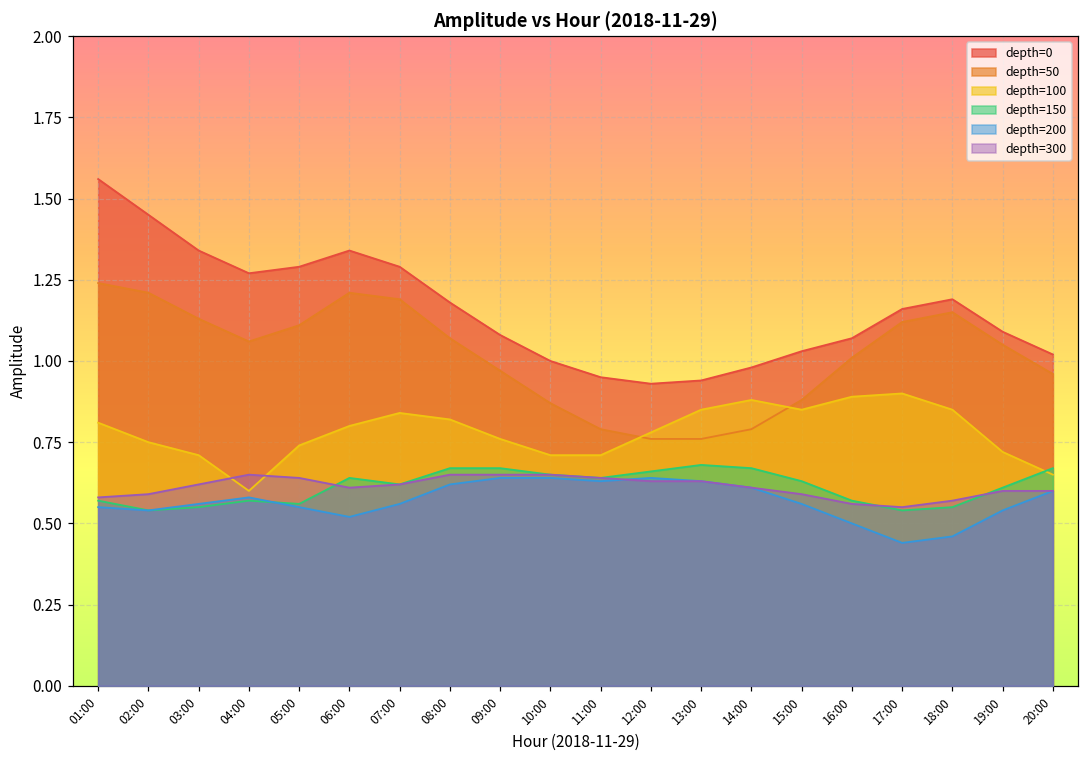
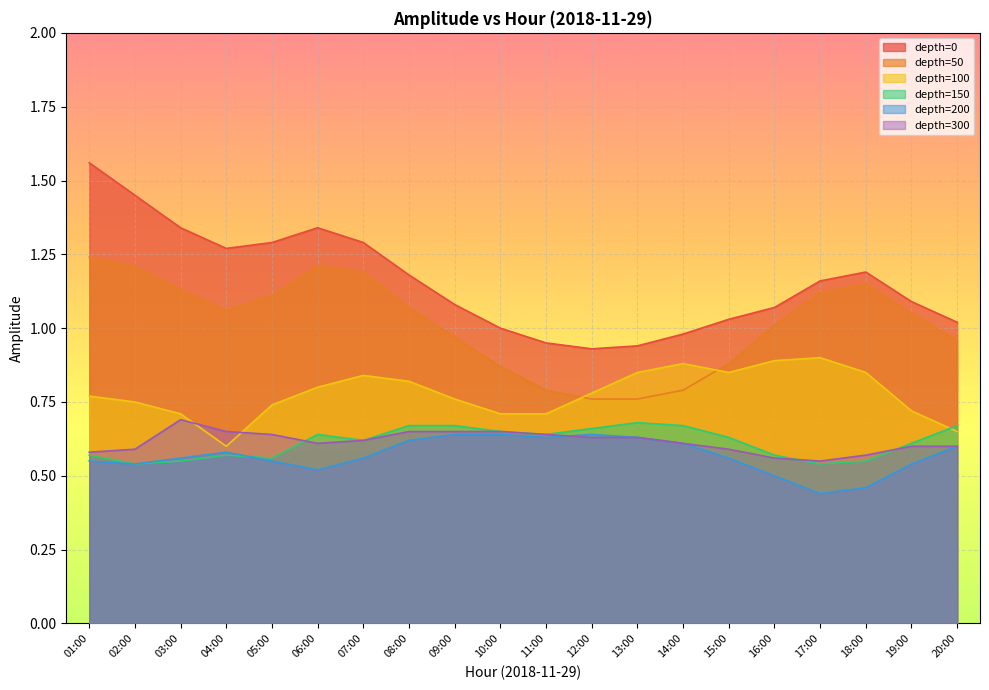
  {
    "depth=100": {
-     "01:00": 0.81,
+     "01:00": 0.77,
      "02:00": 0.75,
      "03:00": 0.71,
      "04:00": 0.60,
      "05:00": 0.74,
      "06:00": 0.80,
      "07:00": 0.84,
      "08:00": 0.82,
      "09:00": 0.76,
      "10:00": 0.71,
      "11:00": 0.71,
      "12:00": 0.78,
      "13:00": 0.85,
      "14:00": 0.88,
      "15:00": 0.85,
      "16:00": 0.89,
      "17:00": 0.90,
      "18:00": 0.85,
      "19:00": 0.72,
      "20:00": 0.65
    },
    "depth=150": {
      "01:00": 0.57,
      "03:00": 0.55,
      "04:00": 0.57,
      "05:00": 0.56,
      "06:00": 0.64,
      "08:00": 0.67,
      "09:00": 0.67,
      "12:00": 0.66,
      "13:00": 0.68,
      "14:00": 0.67,
      "15:00": 0.63,
      "16:00": 0.57,
      "17:00": 0.54,
      "18:00": 0.55,
      "19:00": 0.61,
      "20:00": 0.67
    },
    "depth=200": {
      "01:00": 0.55,
      "03:00": 0.56,
      "04:00": 0.58,
      "05:00": 0.55,
      "06:00": 0.52,
      "07:00": 0.56,
      "08:00": 0.62,
      "09:00": 0.64,
      "10:00": 0.64,
      "11:00": 0.63,
      "12:00": 0.64,
      "15:00": 0.56,
      "16:00": 0.50,
      "17:00": 0.44,
      "18:00": 0.46,
      "19:00": 0.54
    },
    "depth=300": {
      "01:00": 0.58,
      "02:00": 0.59,
-     "03:00": 0.62,
+     "03:00": 0.69,
      "04:00": 0.65,
      "05:00": 0.64,
      "06:00": 0.61,
      "08:00": 0.65,
      "09:00": 0.65,
      "12:00": 0.63,
      "15:00": 0.59,
      "16:00": 0.56,
      "17:00": 0.55,
      "18:00": 0.57,
      "19:00": 0.60
    }
  }
